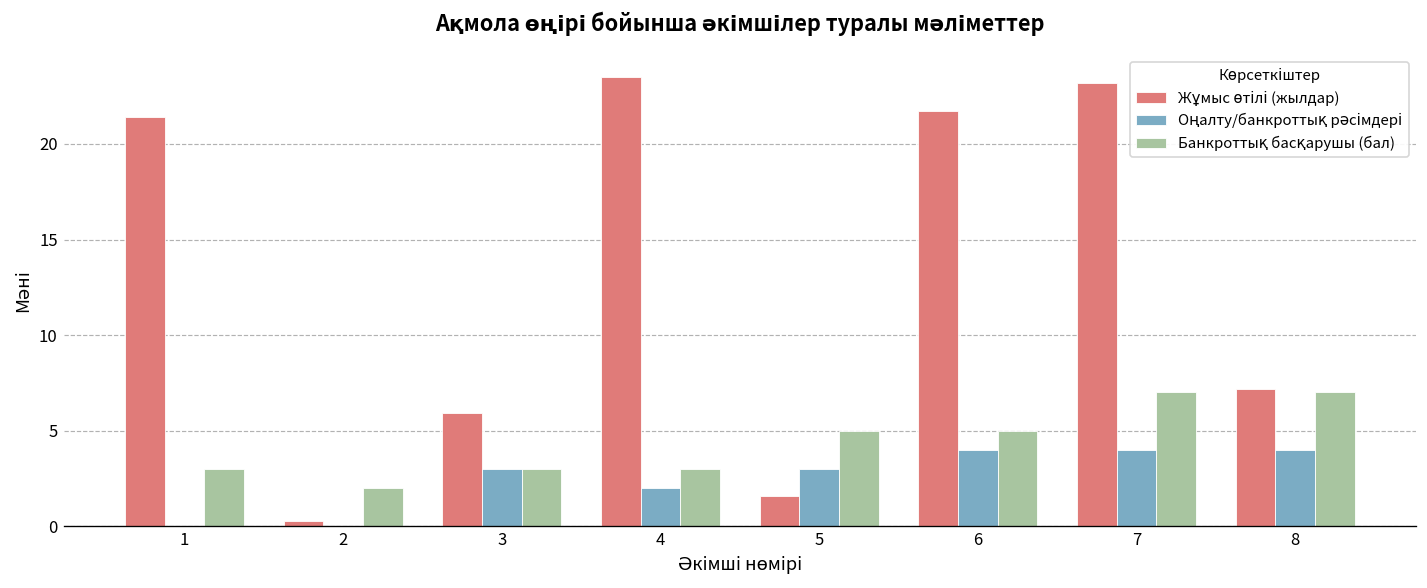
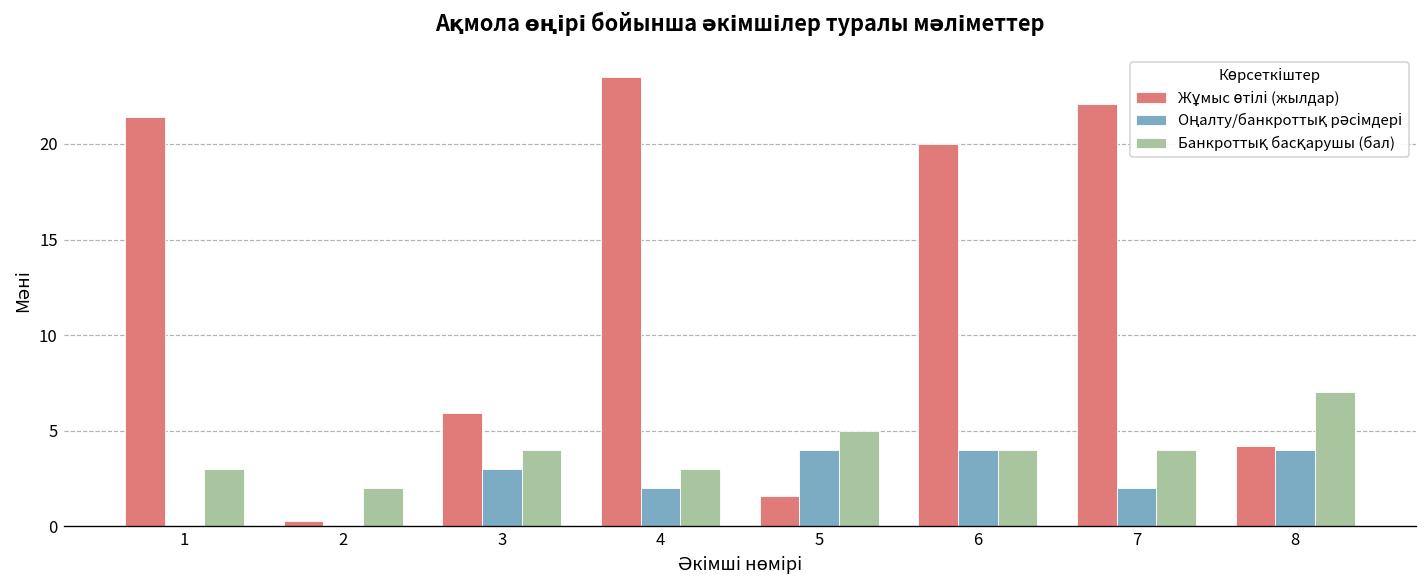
  {
    "Жұмыс өтілі (жылдар)": {
      "1": 21.4,
      "2": 0.3,
      "3": 5.9,
      "4": 23.5,
      "5": 1.6,
-     "6": 21.7,
-     "7": 23.2,
-     "8": 7.2
+     "6": 20.0,
+     "7": 22.1,
+     "8": 4.2
    },
    "Оңалту/банкроттық рәсімдері": {
      "1": 0,
      "2": 0,
      "3": 3,
      "4": 2,
-     "5": 3,
+     "5": 4,
      "6": 4,
-     "7": 4,
+     "7": 2,
      "8": 4
    },
    "Банкроттық басқарушы (бал)": {
      "1": 3,
      "2": 2,
-     "3": 3,
+     "3": 4,
      "4": 3,
      "5": 5,
-     "6": 5,
-     "7": 7,
+     "6": 4,
+     "7": 4,
      "8": 7
    }
  }
